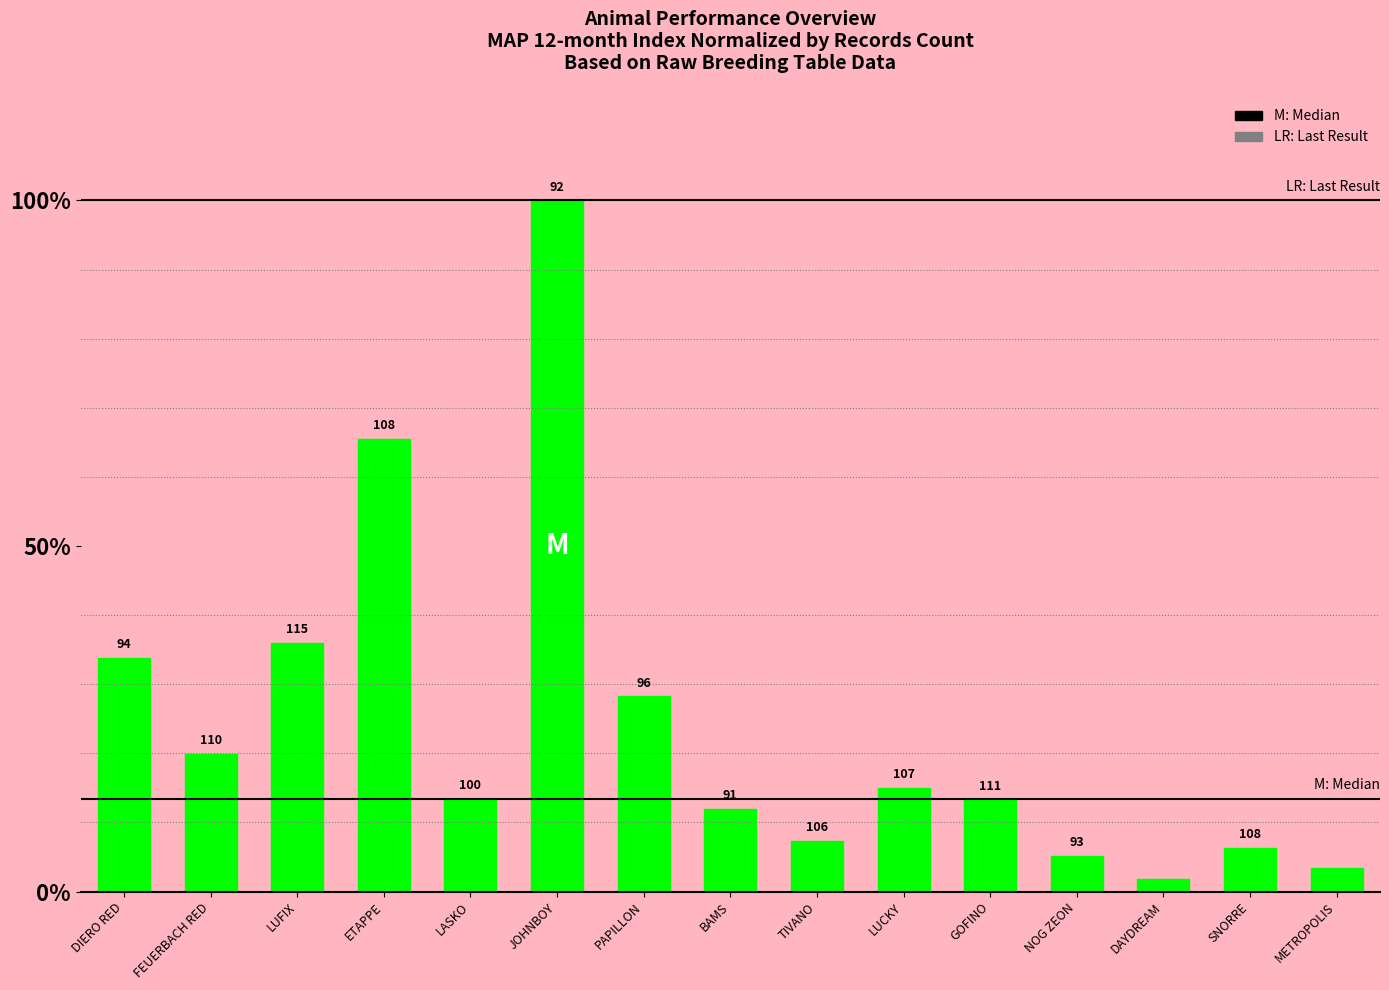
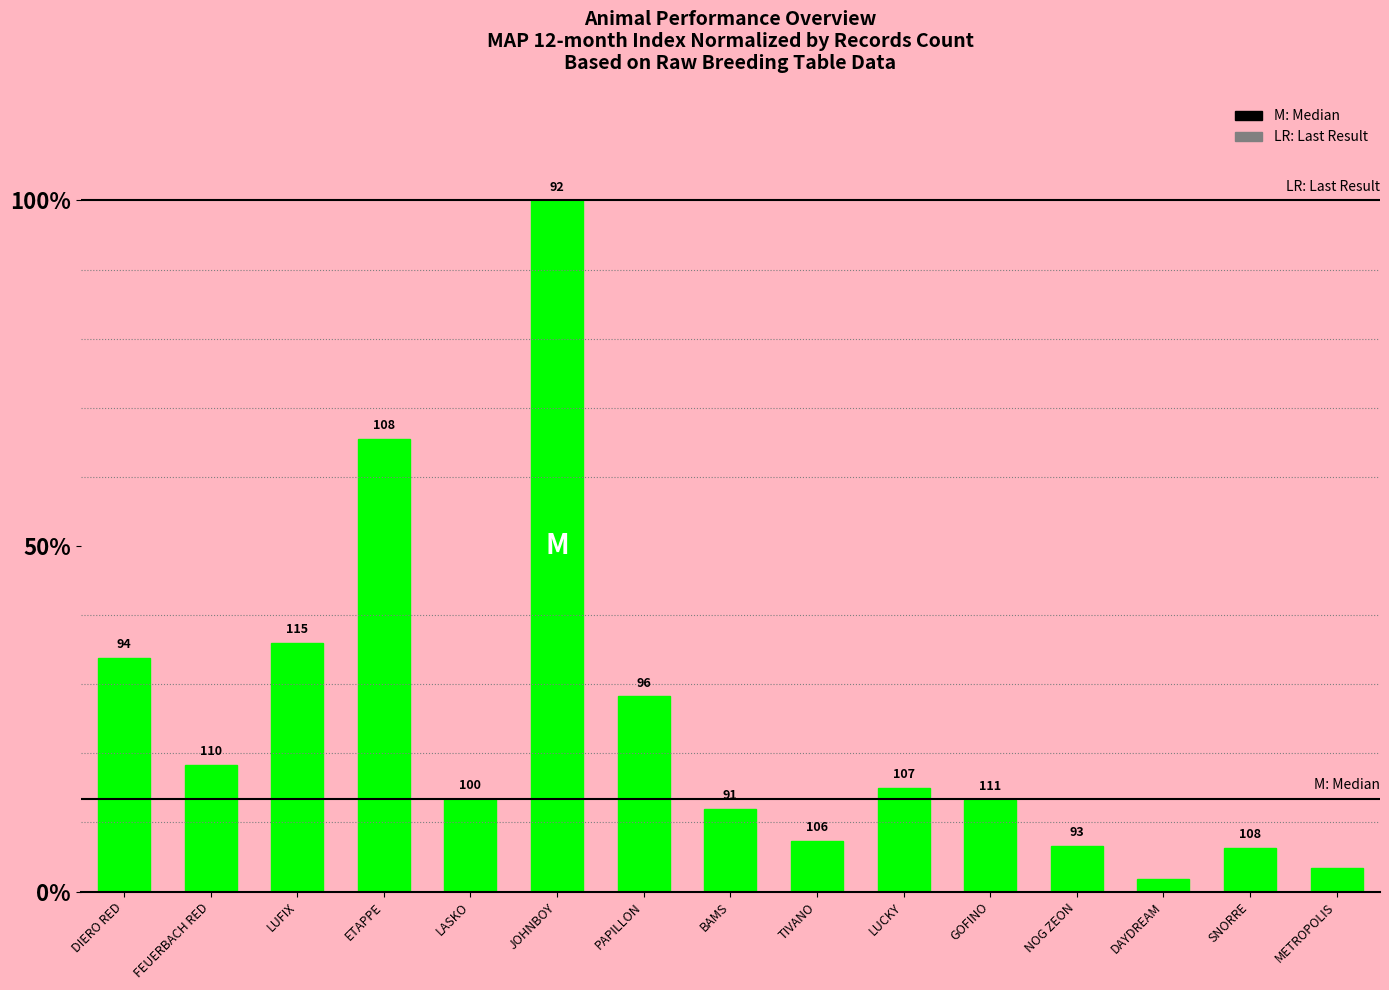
  {
-   "FEUERBACH RED": "20%",
-   "NOG ZEON": "5%",
+   "FEUERBACH RED": "18%",
+   "NOG ZEON": "7%",
    "DAYDREAM": "2%",
    "METROPOLIS": "3%"
  }
